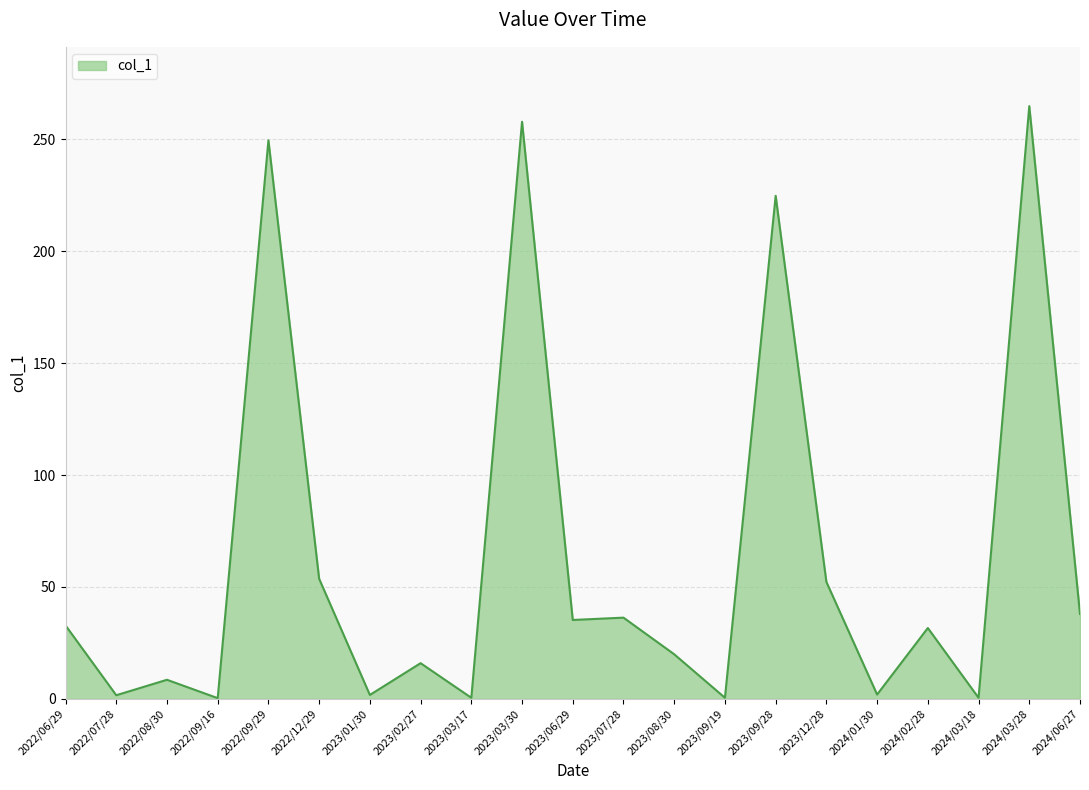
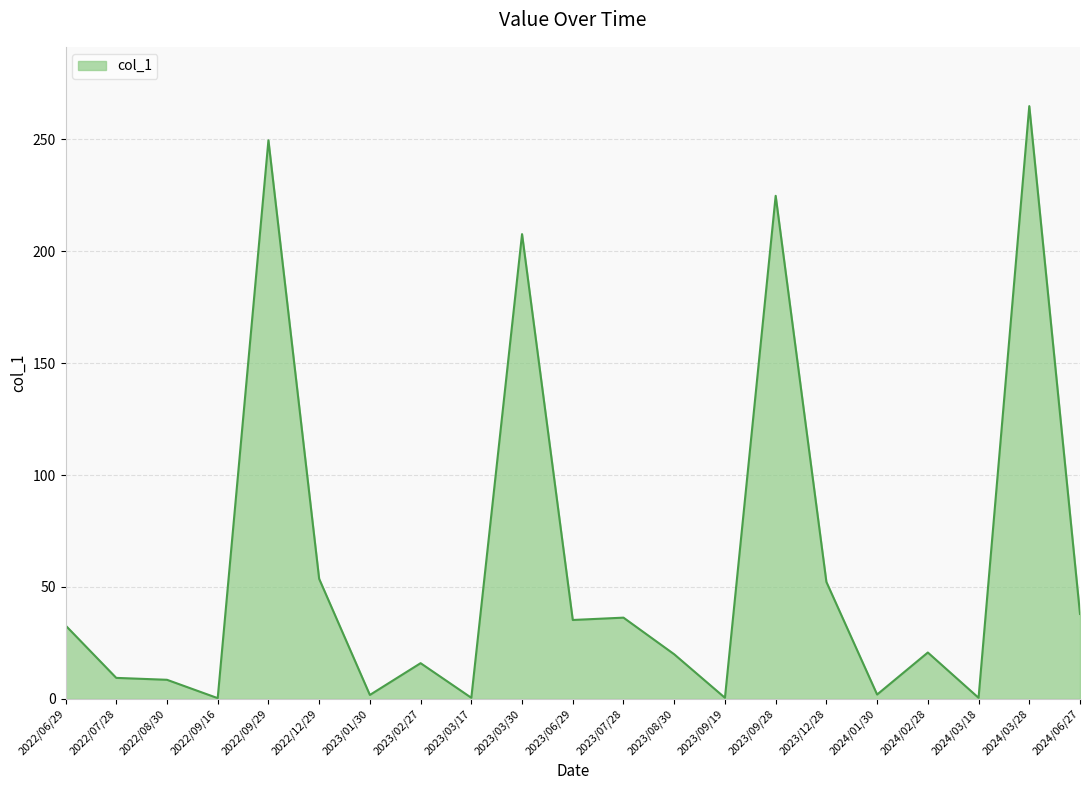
  {
    "2022/06/29": 33,
-   "2022/07/28": 2,
+   "2022/07/28": 9,
    "2022/08/30": 9,
    "2022/09/16": 0,
    "2022/09/29": 249,
    "2022/12/29": 54,
    "2023/01/30": 2,
    "2023/02/27": 16,
    "2023/03/17": 1,
-   "2023/03/30": 258,
+   "2023/03/30": 208,
    "2023/06/29": 35,
    "2023/07/28": 36,
    "2023/08/30": 20,
    "2023/09/19": 1,
    "2023/09/28": 225,
    "2023/12/28": 52,
    "2024/01/30": 2,
-   "2024/02/28": 32,
+   "2024/02/28": 21,
    "2024/03/18": 1,
    "2024/03/28": 265,
    "2024/06/27": 38
  }
